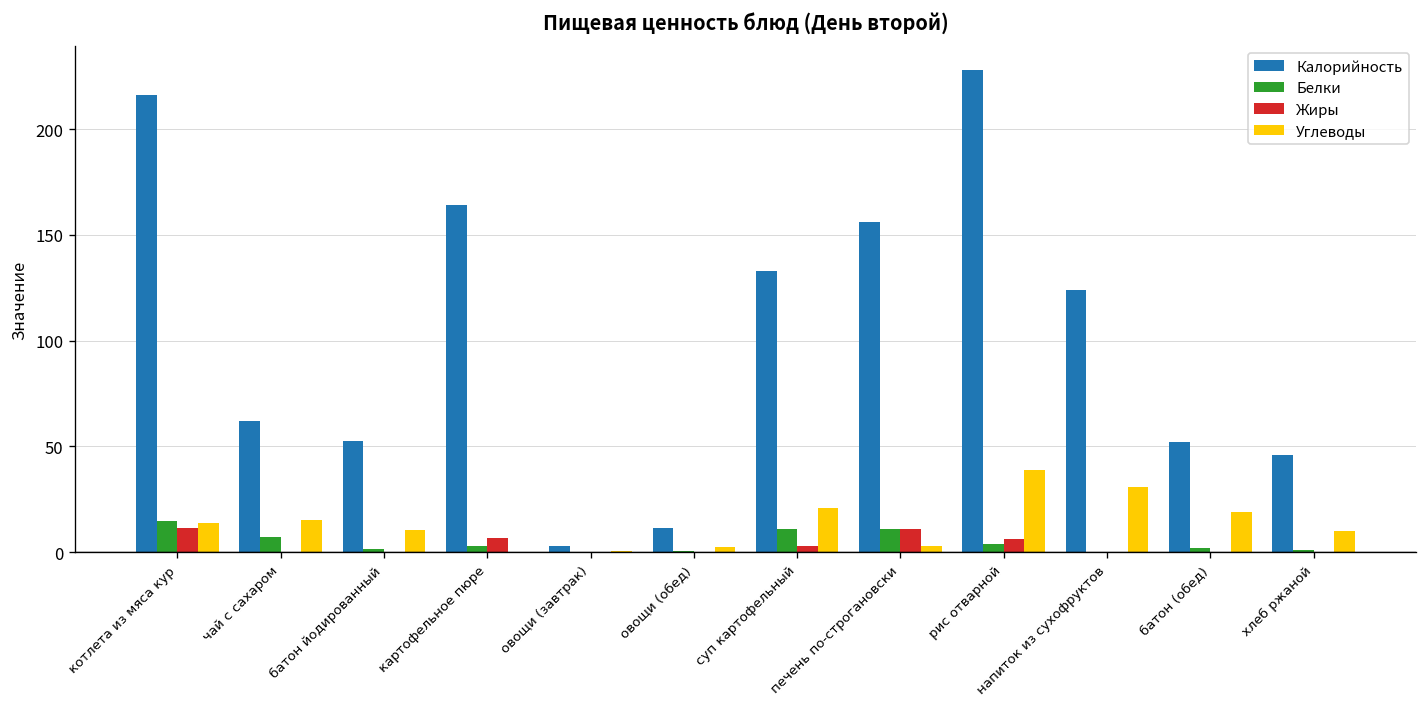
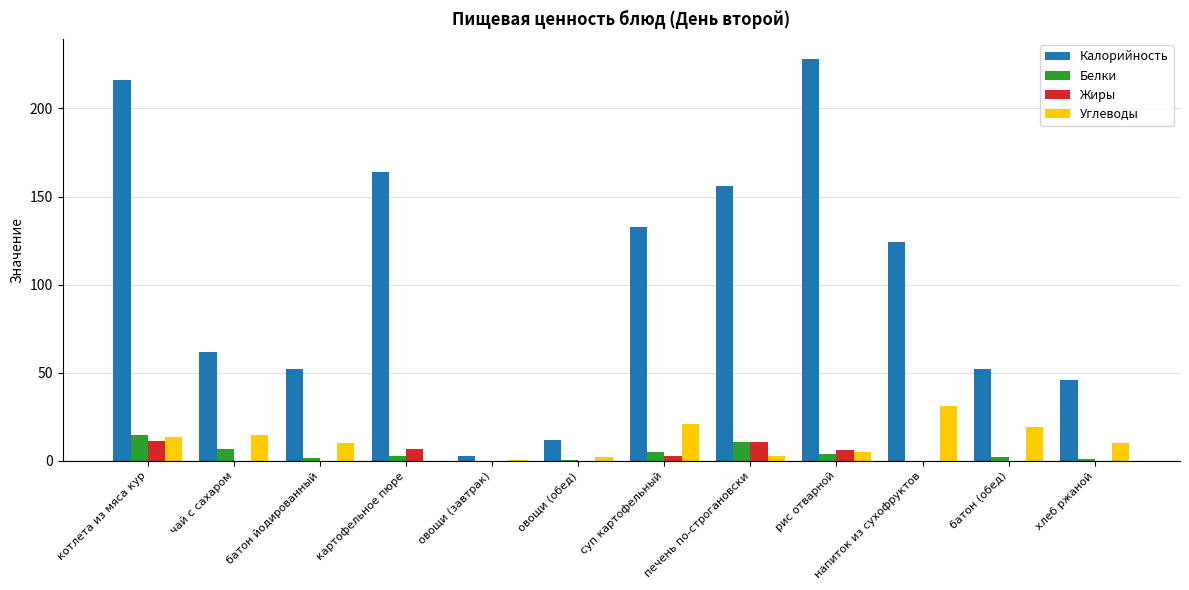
  {
    "Калорийность": {
      "котлета из мяса кур": 216,
      "чай с сахаром": 62,
      "батон йодированный": 52,
      "картофельное пюре": 164,
      "овощи (завтрак)": 3,
      "овощи (обед)": 12,
      "суп картофельный": 133,
      "печень по-строгановски": 156,
      "рис отварной": 228,
      "напиток из сухофруктов": 124,
      "батон (обед)": 52,
      "хлеб ржаной": 46
    },
    "Белки": {
      "котлета из мяса кур": 15,
      "чай с сахаром": 7,
      "батон йодированный": 2,
      "картофельное пюре": 3,
      "овощи (завтрак)": 0,
-     "суп картофельный": 11,
+     "суп картофельный": 5,
      "печень по-строгановски": 11,
      "рис отварной": 4,
      "батон (обед)": 2
    },
    "Жиры": {
      "котлета из мяса кур": 11,
      "чай с сахаром": 0,
      "картофельное пюре": 7,
      "овощи (завтрак)": 0,
      "суп картофельный": 3,
      "печень по-строгановски": 11,
      "рис отварной": 6,
      "батон (обед)": 0
    },
    "Углеводы": {
      "котлета из мяса кур": 14,
      "чай с сахаром": 15,
      "батон йодированный": 10,
      "овощи (обед)": 2,
      "суп картофельный": 21,
      "печень по-строгановски": 3,
-     "рис отварной": 39,
+     "рис отварной": 5,
      "напиток из сухофруктов": 31,
      "батон (обед)": 19,
      "хлеб ржаной": 10
    }
  }
